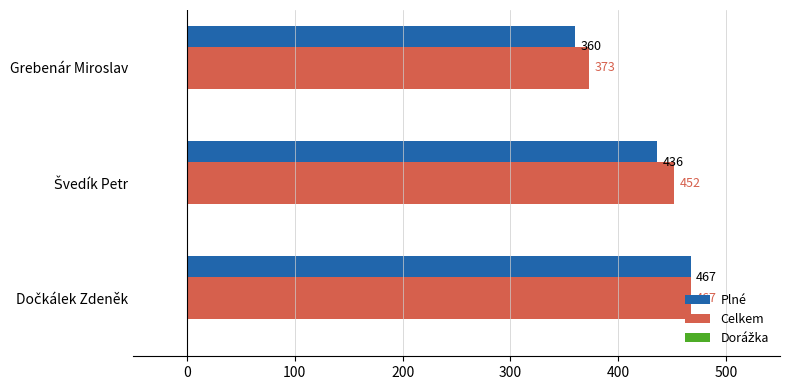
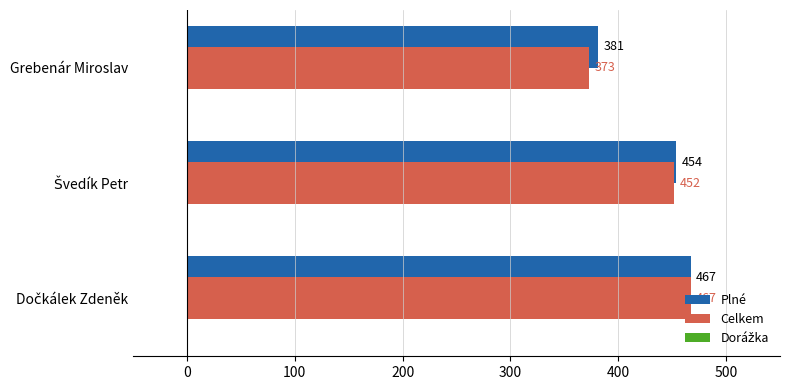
  {
    "Plné": {
-     "Grebenár Miroslav": 360,
-     "Švedík Petr": 436,
+     "Grebenár Miroslav": 381,
+     "Švedík Petr": 454,
      "Dočkálek Zdeněk": 467
    },
    "Celkem": {
      "Grebenár Miroslav": 373,
      "Švedík Petr": 452,
      "Dočkálek Zdeněk": 467
    },
    "Dorážka": {
      "Grebenár Miroslav": 0,
      "Švedík Petr": 0,
      "Dočkálek Zdeněk": 0
    }
  }
